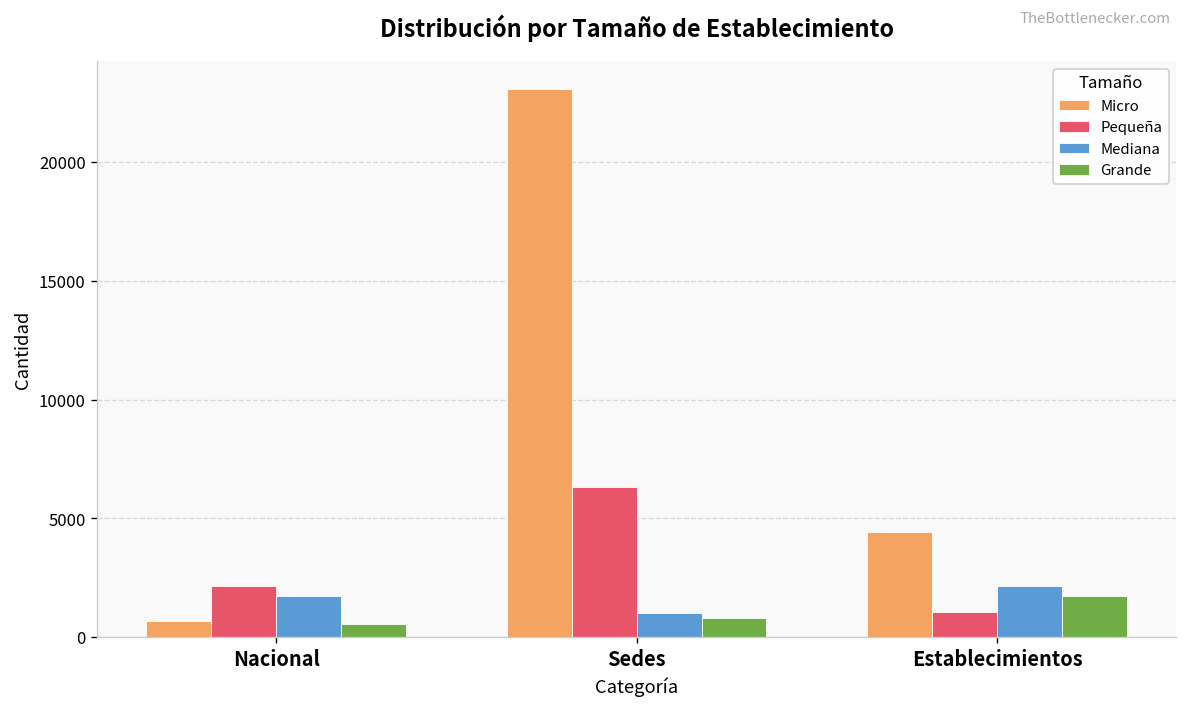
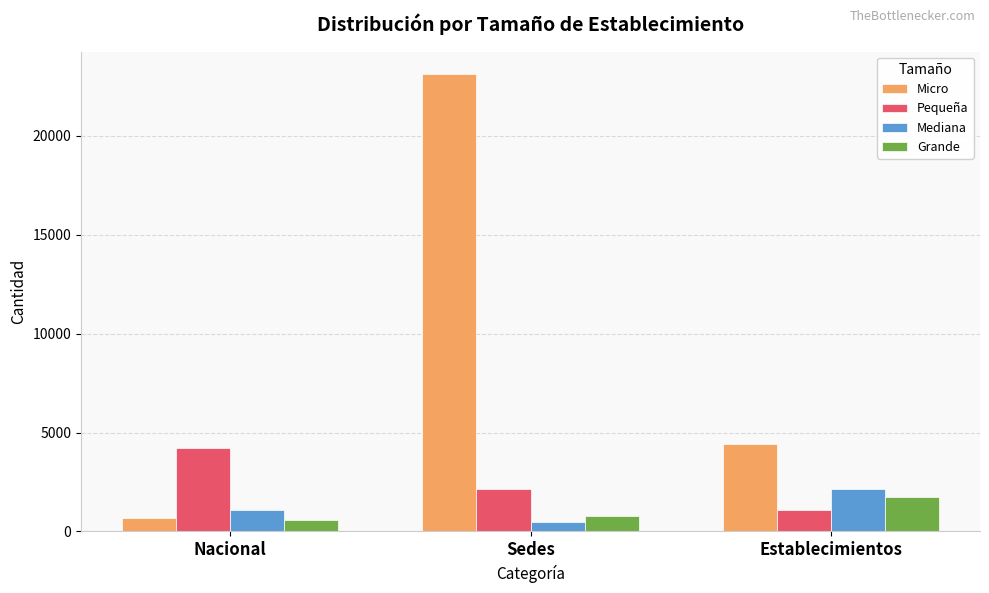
  {
    "Micro": {
      "Nacional": 700,
      "Sedes": 23100,
      "Establecimientos": 4400
    },
    "Pequeña": {
-     "Nacional": 2200,
-     "Sedes": 6300,
+     "Nacional": 4200,
+     "Sedes": 2200,
      "Establecimientos": 1100
    },
    "Mediana": {
-     "Nacional": 1700,
-     "Sedes": 1000,
+     "Nacional": 1100,
+     "Sedes": 500,
      "Establecimientos": 2200
    },
    "Grande": {
      "Nacional": 600,
      "Sedes": 800,
      "Establecimientos": 1700
    }
  }
